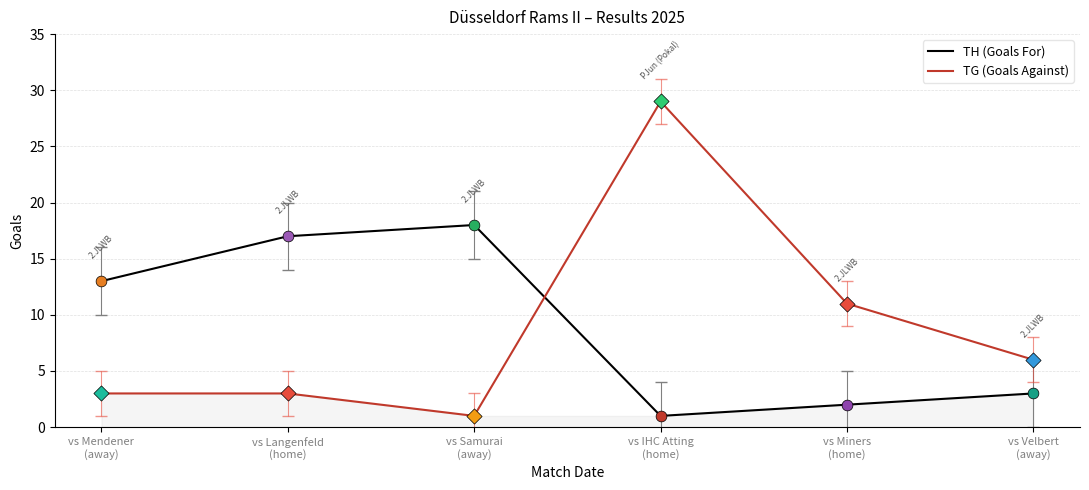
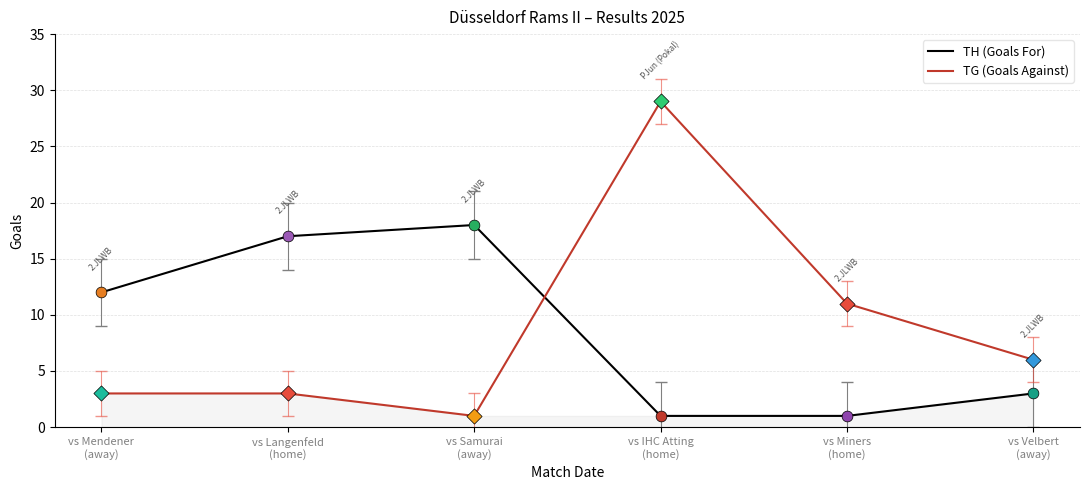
  {
    "TH (Goals For)": {
-     "vs Mendener (away)": 13,
-     "vs Miners (home)": 2
+     "vs Mendener (away)": 12,
+     "vs Miners (home)": 1
    }
  }
